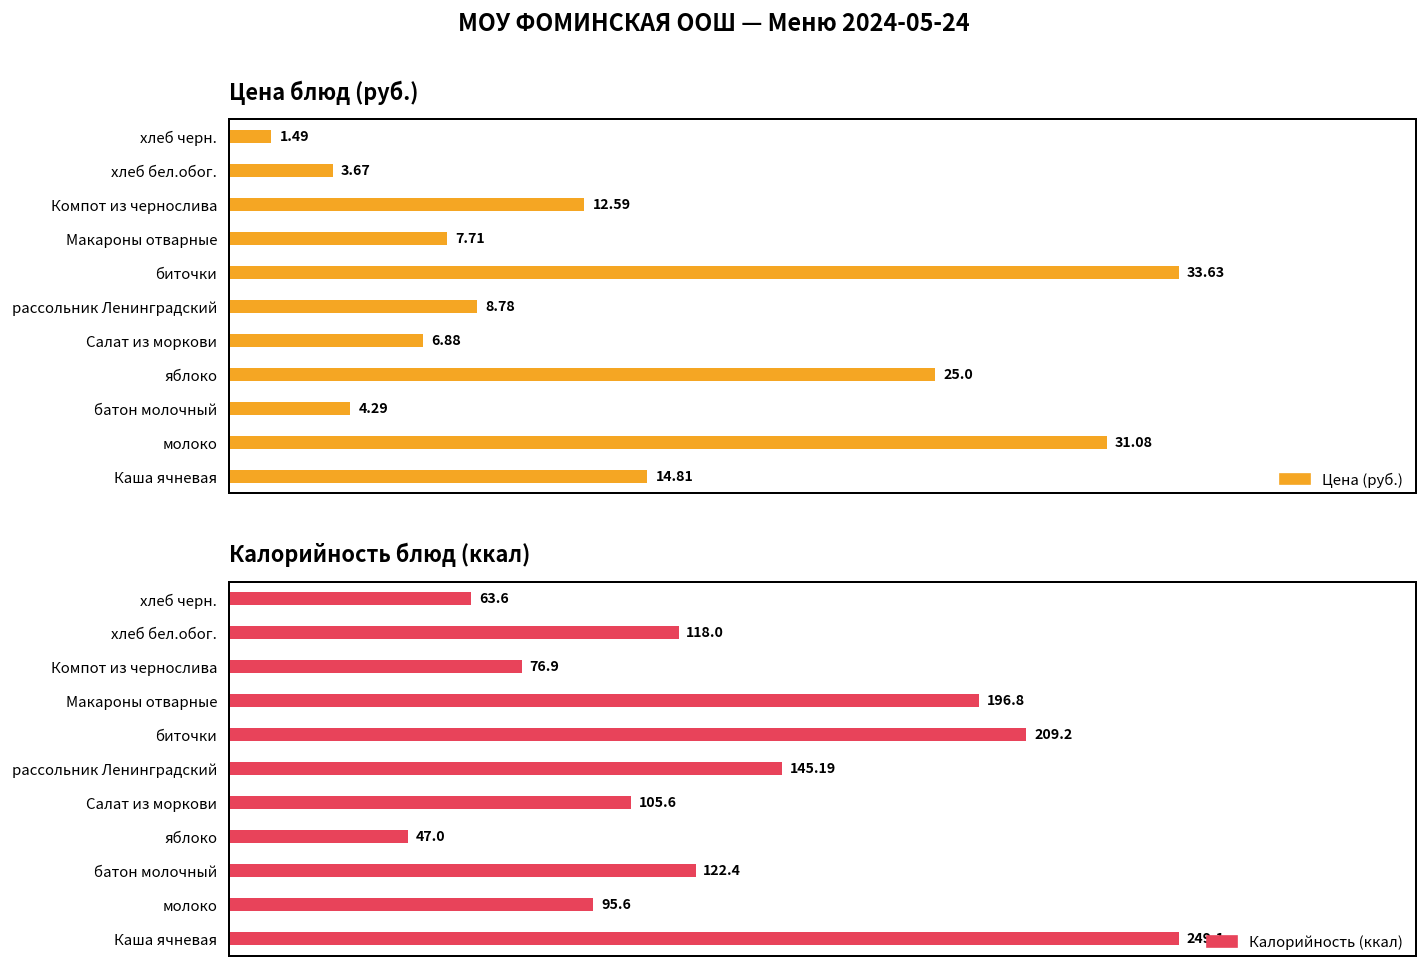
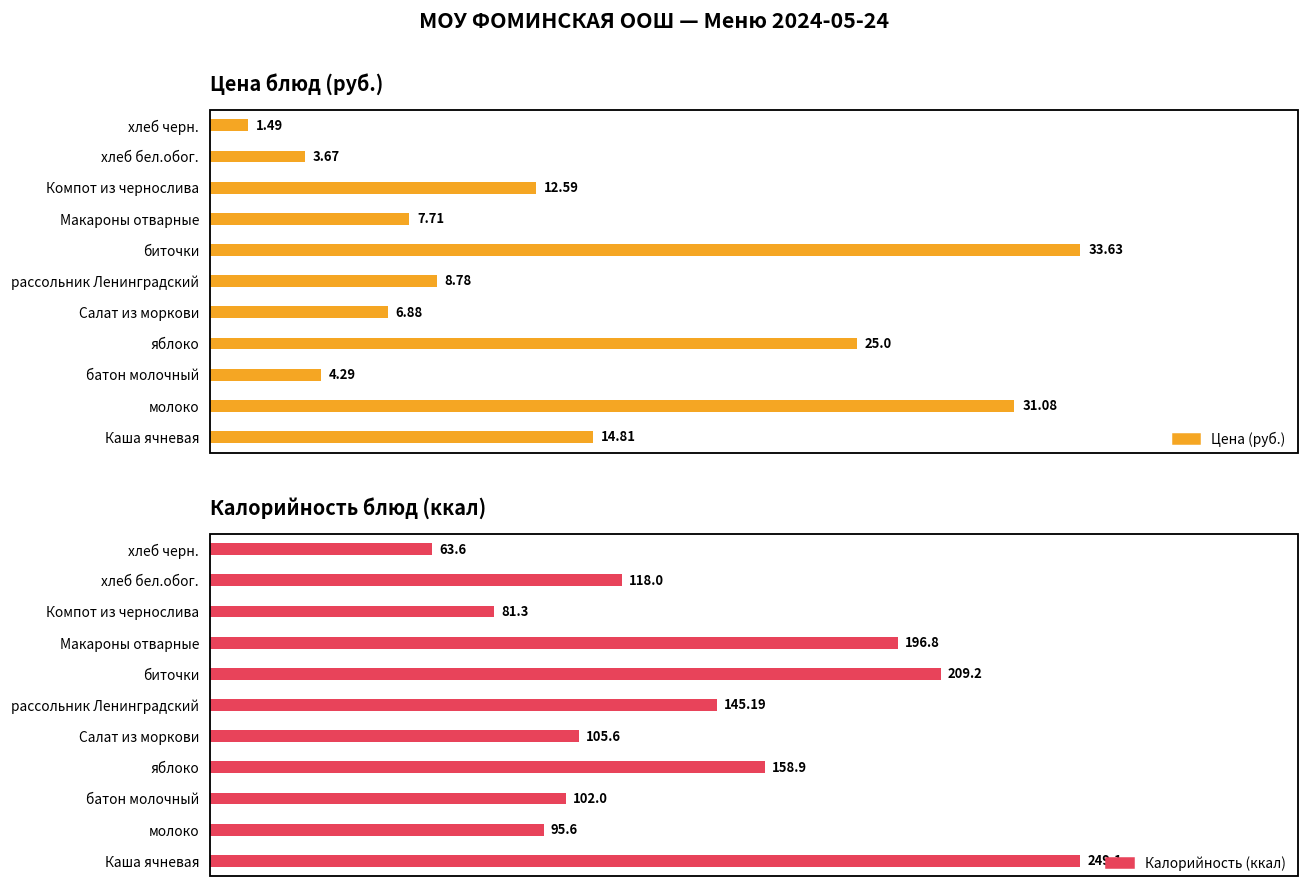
  {
    "Цена блюд (руб.)": {
      "хлеб черн.": 1.49,
      "хлеб бел.обог.": 3.67,
      "Компот из чернослива": 12.59,
      "Макароны отварные": 7.71,
      "биточки": 33.63,
      "рассольник Ленинградский": 8.78,
      "Салат из моркови": 6.88,
      "яблоко": 25.0,
      "батон молочный": 4.29,
      "молоко": 31.08,
      "Каша ячневая": 14.81
    },
    "Калорийность блюд (ккал)": {
      "хлеб черн.": 63.6,
      "хлеб бел.обог.": 118.0,
-     "Компот из чернослива": 76.9,
+     "Компот из чернослива": 81.3,
      "Макароны отварные": 196.8,
      "биточки": 209.2,
      "рассольник Ленинградский": 145.19,
      "Салат из моркови": 105.6,
-     "яблоко": 47.0,
-     "батон молочный": 122.4,
+     "яблоко": 158.9,
+     "батон молочный": 102.0,
      "молоко": 95.6,
      "Каша ячневая": 249.1
    }
  }
